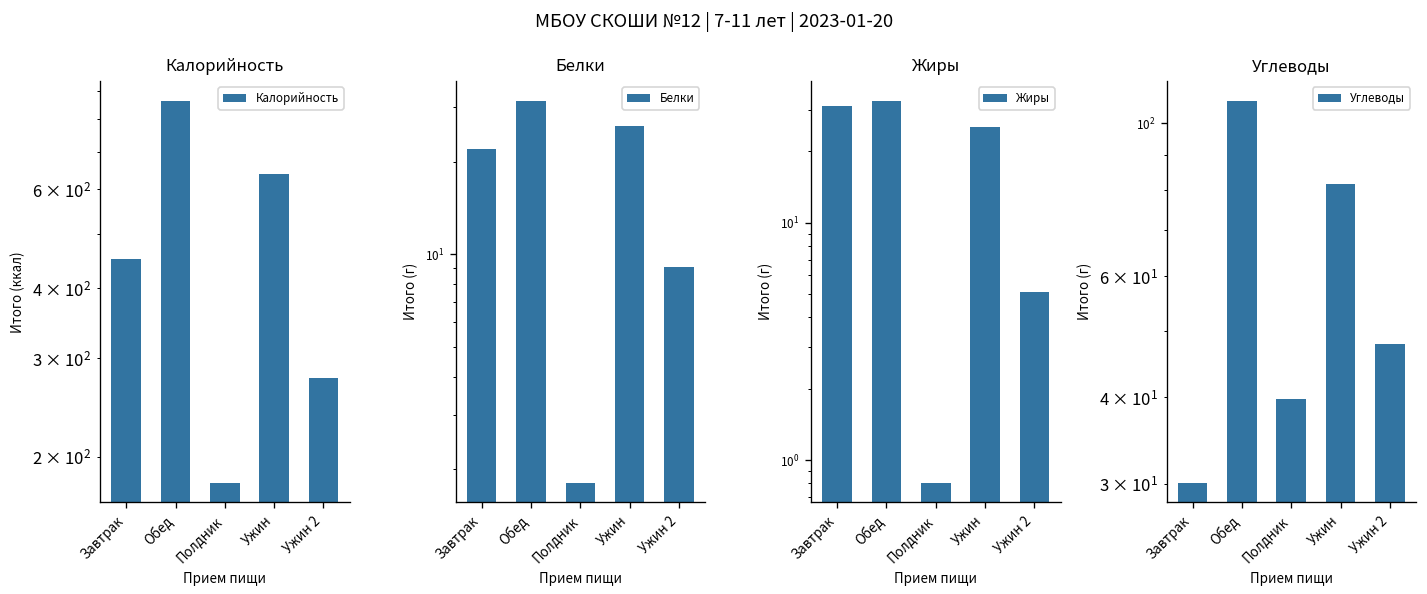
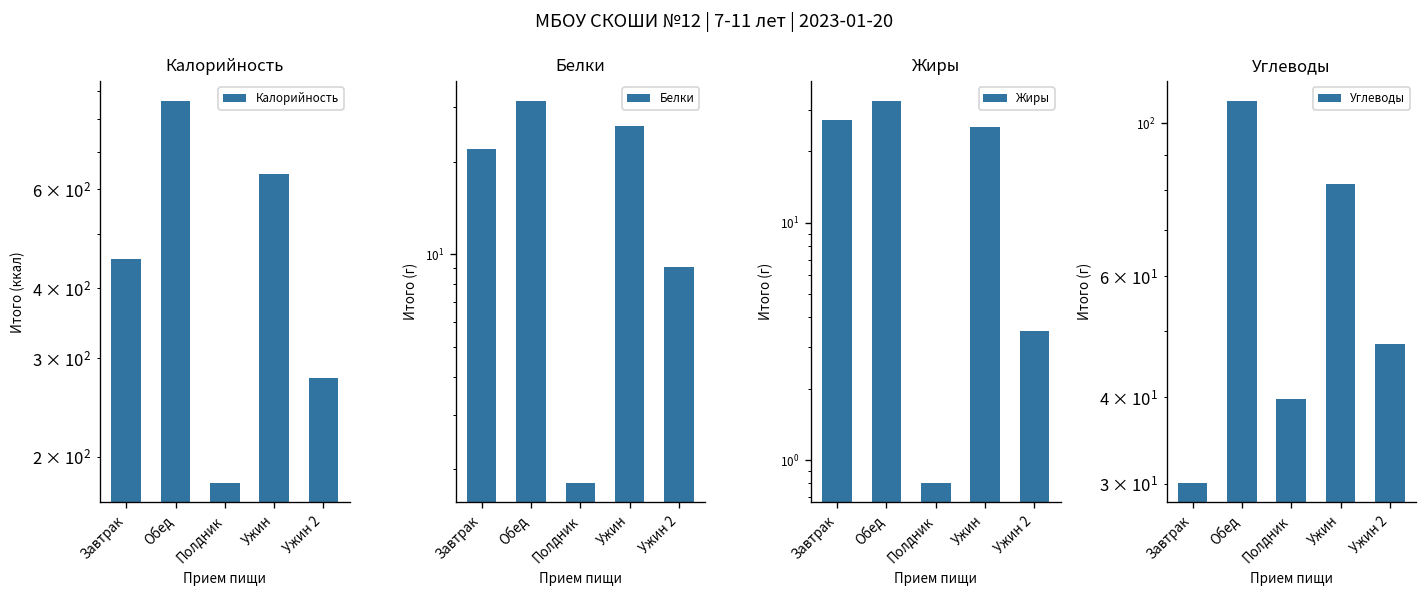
  {
    "Жиры": {
-     "Завтрак": 31,
+     "Завтрак": 27,
      "Обед": 33,
      "Полдник": 0.8,
      "Ужин": 25,
-     "Ужин 2": 5.1
+     "Ужин 2": 3.5
    }
  }
